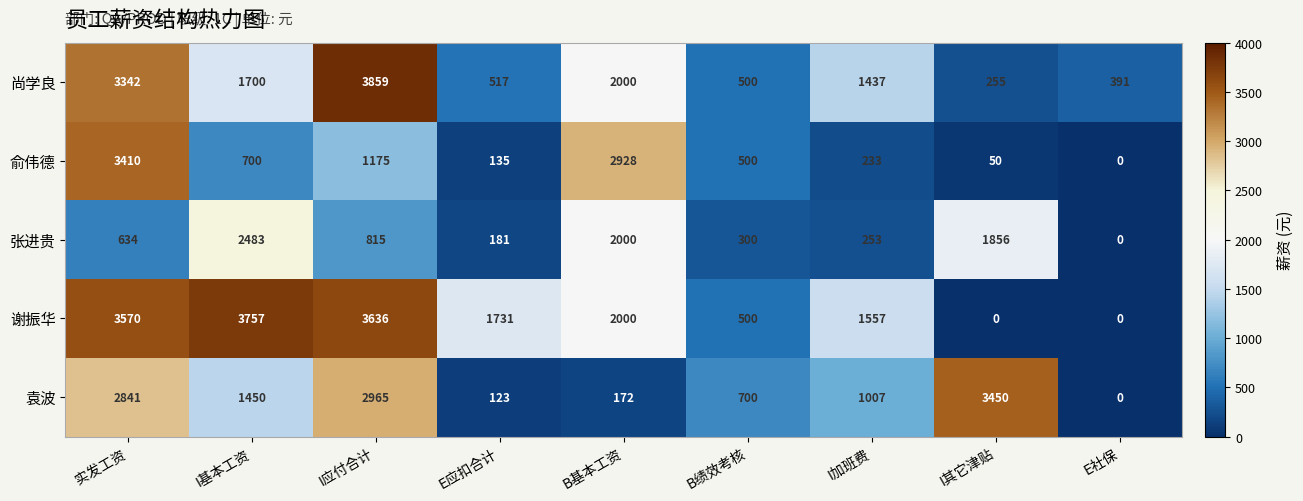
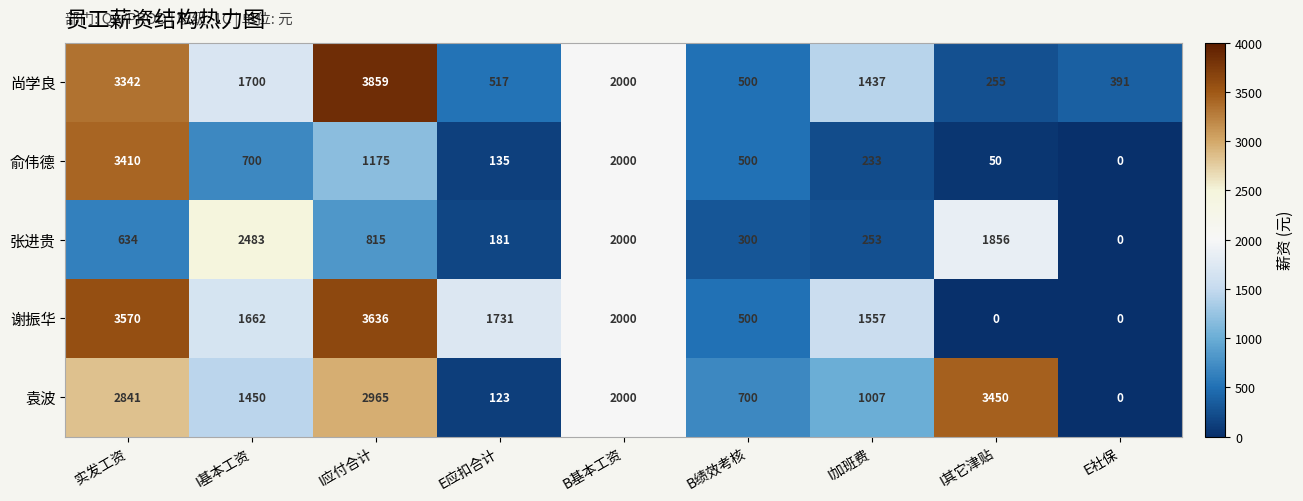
  {
    "尚学良": {
      "实发工资": 3342,
      "I基本工资": 1700,
      "I应付合计": 3859,
      "E应扣合计": 517,
      "B基本工资": 2000,
      "B绩效考核": 500,
      "I加班费": 1437,
      "I其它津贴": 255,
      "E社保": 391
    },
    "俞伟德": {
      "实发工资": 3410,
      "I基本工资": 700,
      "I应付合计": 1175,
      "E应扣合计": 135,
-     "B基本工资": 2928,
+     "B基本工资": 2000,
      "B绩效考核": 500,
      "I加班费": 233,
      "I其它津贴": 50,
      "E社保": 0
    },
    "张进贵": {
      "实发工资": 634,
      "I基本工资": 2483,
      "I应付合计": 815,
      "E应扣合计": 181,
      "B基本工资": 2000,
      "B绩效考核": 300,
      "I加班费": 253,
      "I其它津贴": 1856,
      "E社保": 0
    },
    "谢振华": {
      "实发工资": 3570,
-     "I基本工资": 3757,
+     "I基本工资": 1662,
      "I应付合计": 3636,
      "E应扣合计": 1731,
      "B基本工资": 2000,
      "B绩效考核": 500,
      "I加班费": 1557,
      "I其它津贴": 0,
      "E社保": 0
    },
    "袁波": {
      "实发工资": 2841,
      "I基本工资": 1450,
      "I应付合计": 2965,
      "E应扣合计": 123,
-     "B基本工资": 172,
+     "B基本工资": 2000,
      "B绩效考核": 700,
      "I加班费": 1007,
      "I其它津贴": 3450,
      "E社保": 0
    }
  }
